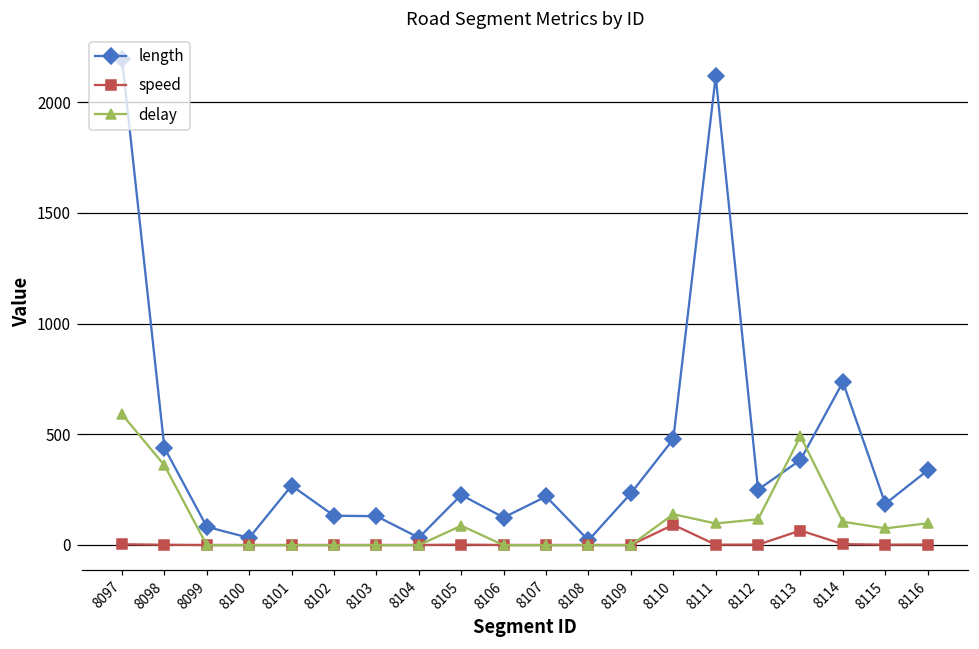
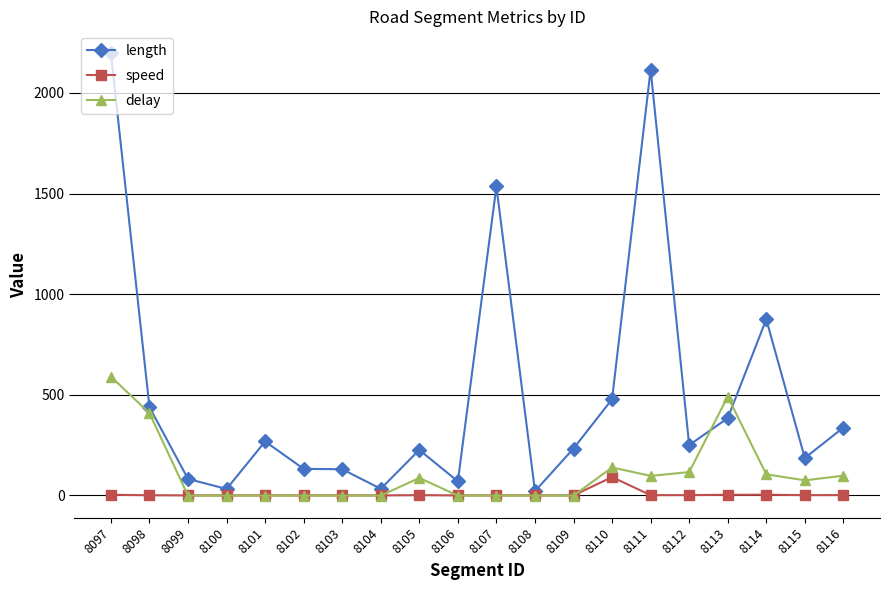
  {
    "length": {
      "8098": 440,
      "8099": 80,
      "8100": 30,
      "8101": 270,
      "8102": 130,
      "8103": 130,
      "8104": 30,
      "8105": 230,
-     "8106": 120,
-     "8107": 220,
+     "8106": 70,
+     "8107": 1540,
      "8108": 20,
      "8109": 230,
      "8110": 480,
      "8111": 2120,
      "8112": 250,
      "8113": 380,
-     "8114": 740,
+     "8114": 880,
      "8115": 190,
      "8116": 340
    },
    "speed": {
      "8097": 0,
      "8098": 0,
      "8105": 0,
      "8110": 90,
      "8111": 0,
      "8112": 0,
-     "8113": 70,
+     "8113": 0,
      "8114": 0,
      "8115": 0,
      "8116": 0
    },
    "delay": {
      "8097": 590,
-     "8098": 360,
+     "8098": 410,
      "8105": 90,
      "8110": 140,
      "8111": 100,
      "8112": 120,
      "8113": 490,
      "8114": 110,
      "8115": 80,
      "8116": 100
    }
  }
